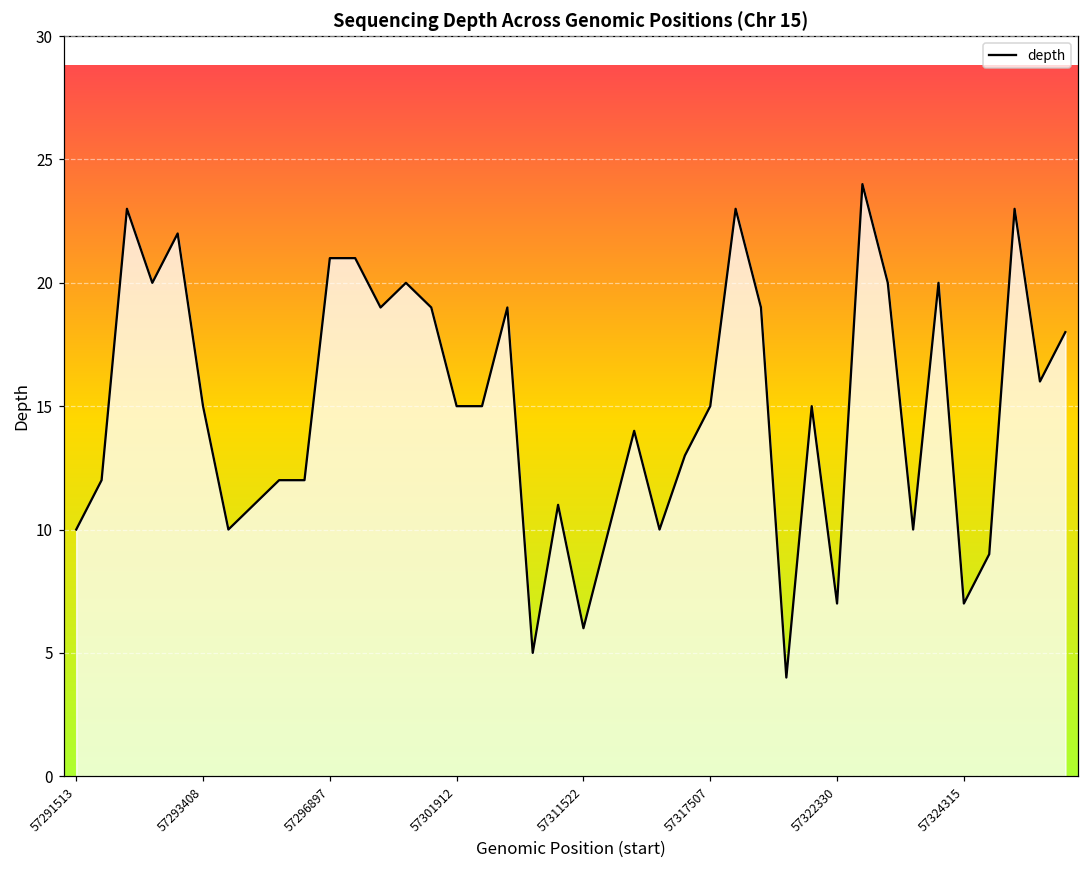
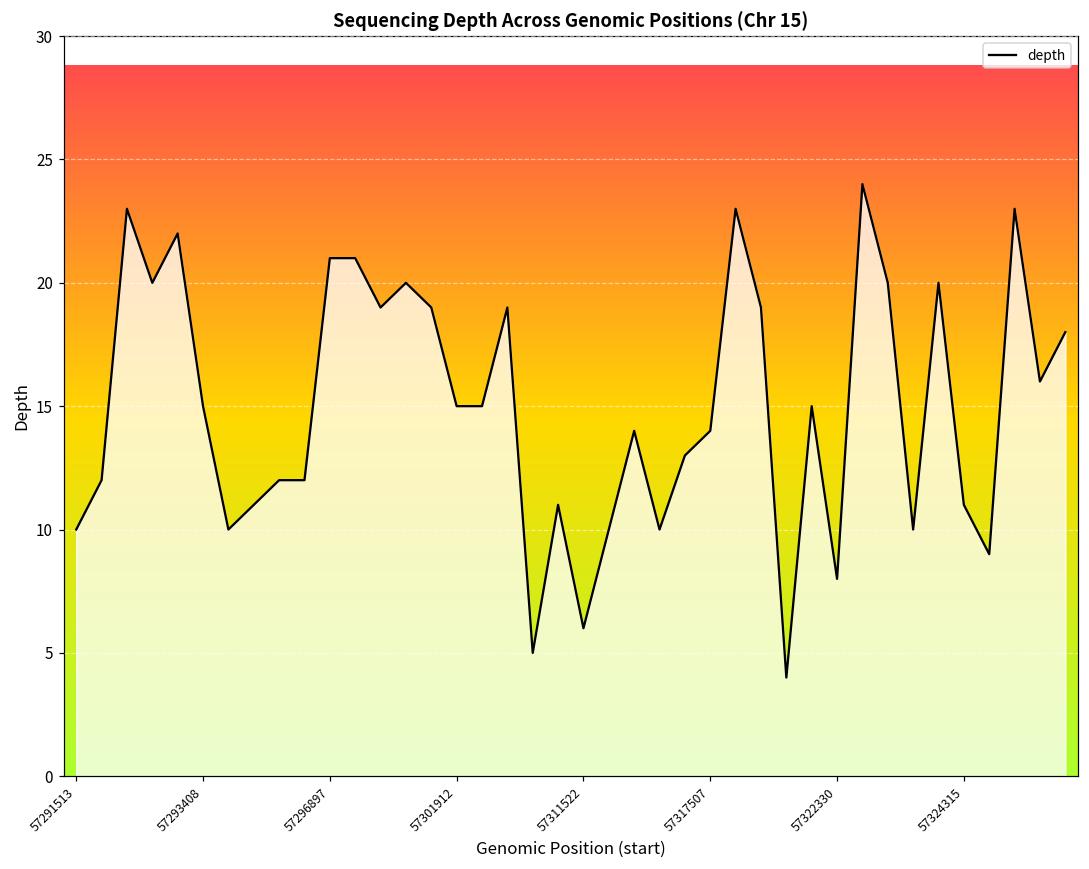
  {
    "57291513": 10,
    "57293408": 15,
    "57296897": 21,
    "57301912": 15,
    "57311522": 6,
-   "57317507": 15,
-   "57322330": 7,
-   "57324315": 7
+   "57317507": 14,
+   "57322330": 8,
+   "57324315": 11
  }
